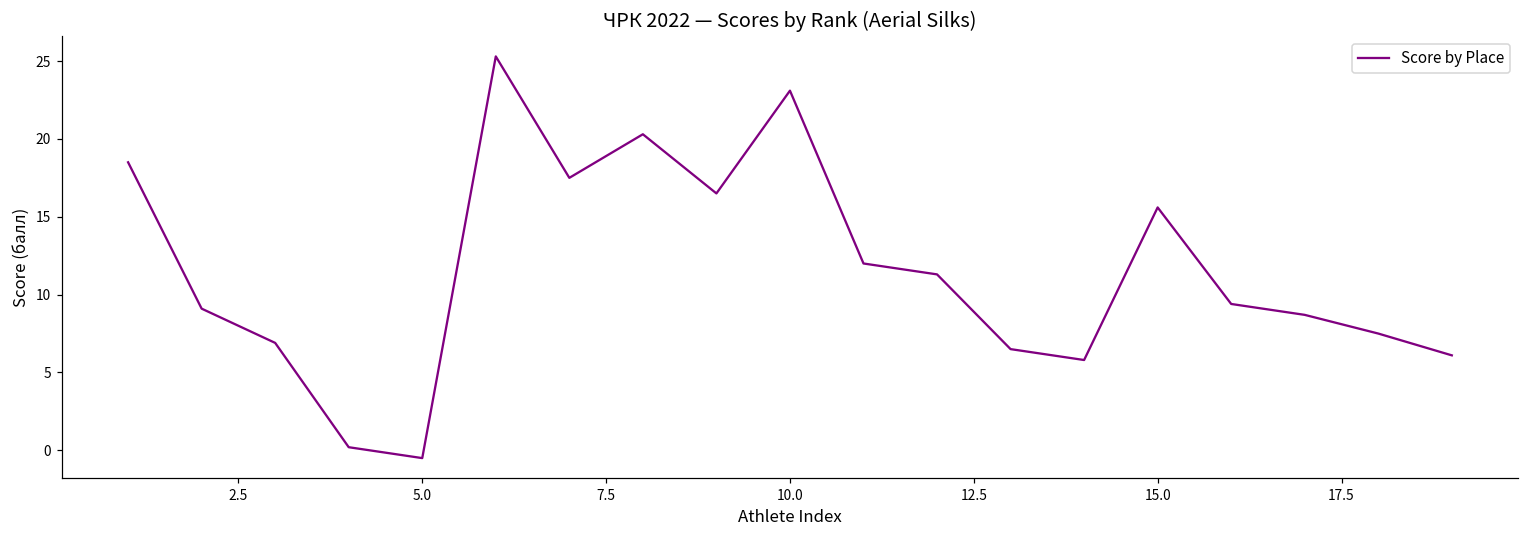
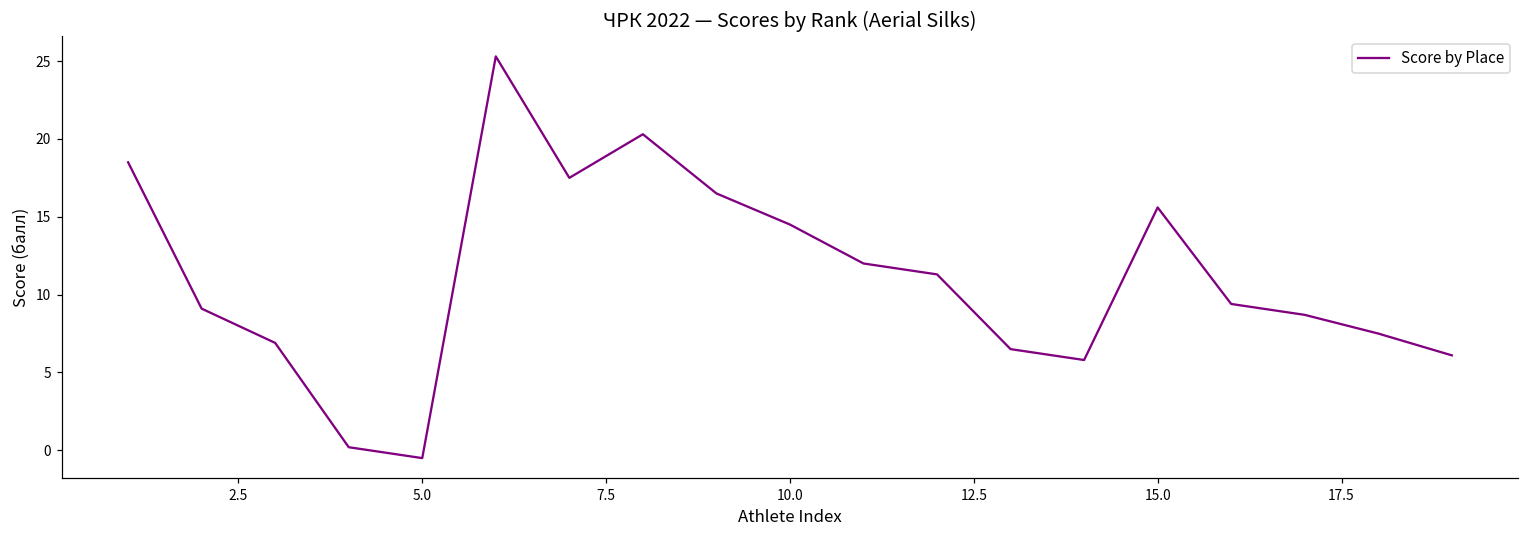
  {
    "5.0": -0.5,
-   "10.0": 23.1,
+   "10.0": 14.5,
    "15.0": 15.6
  }
